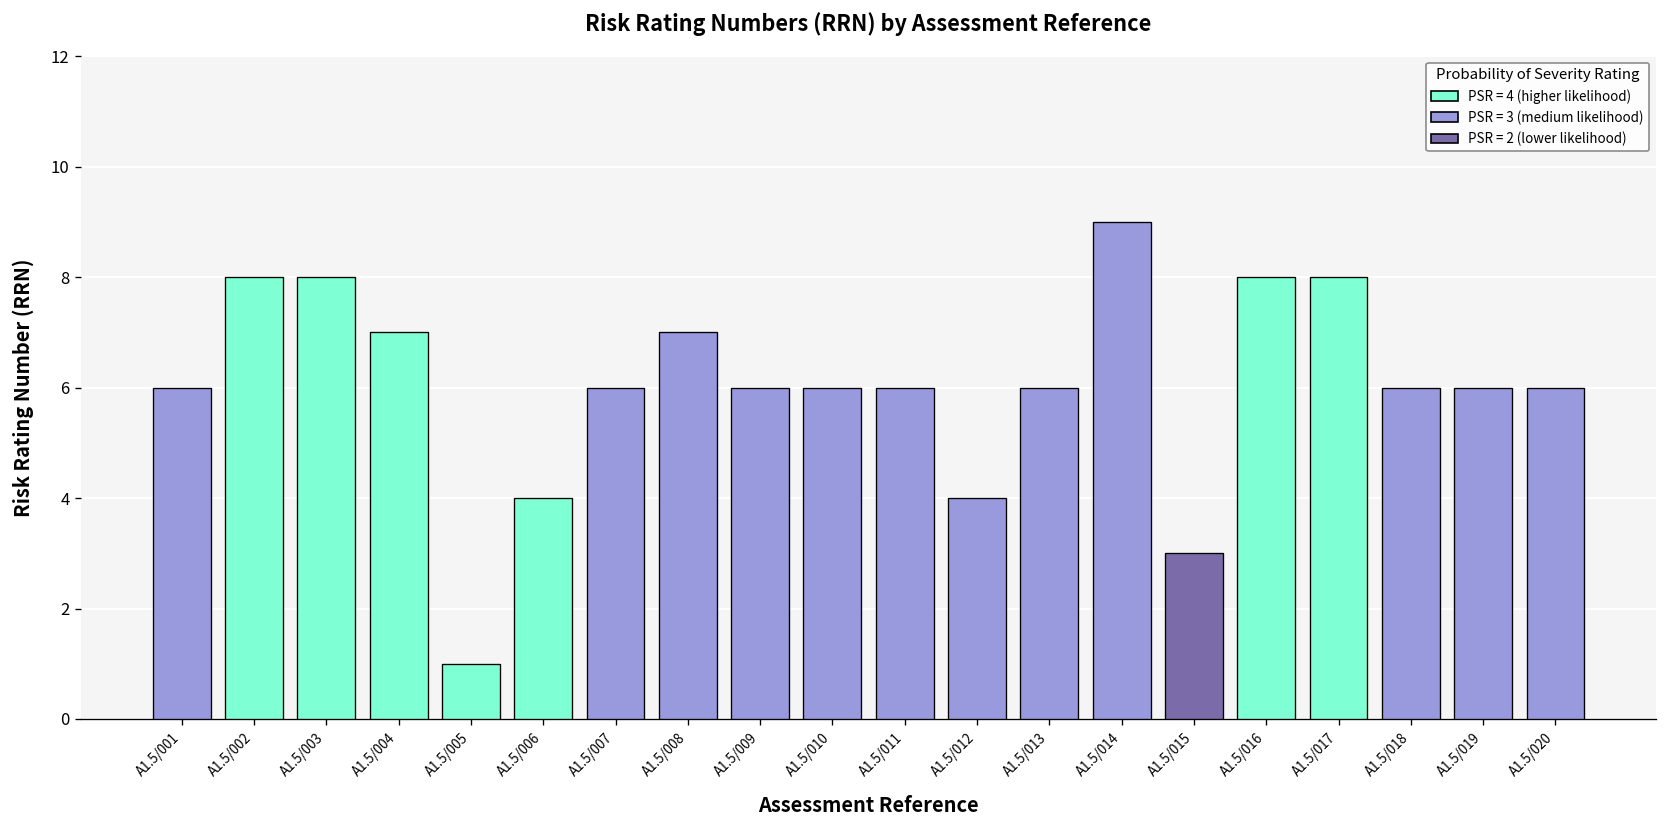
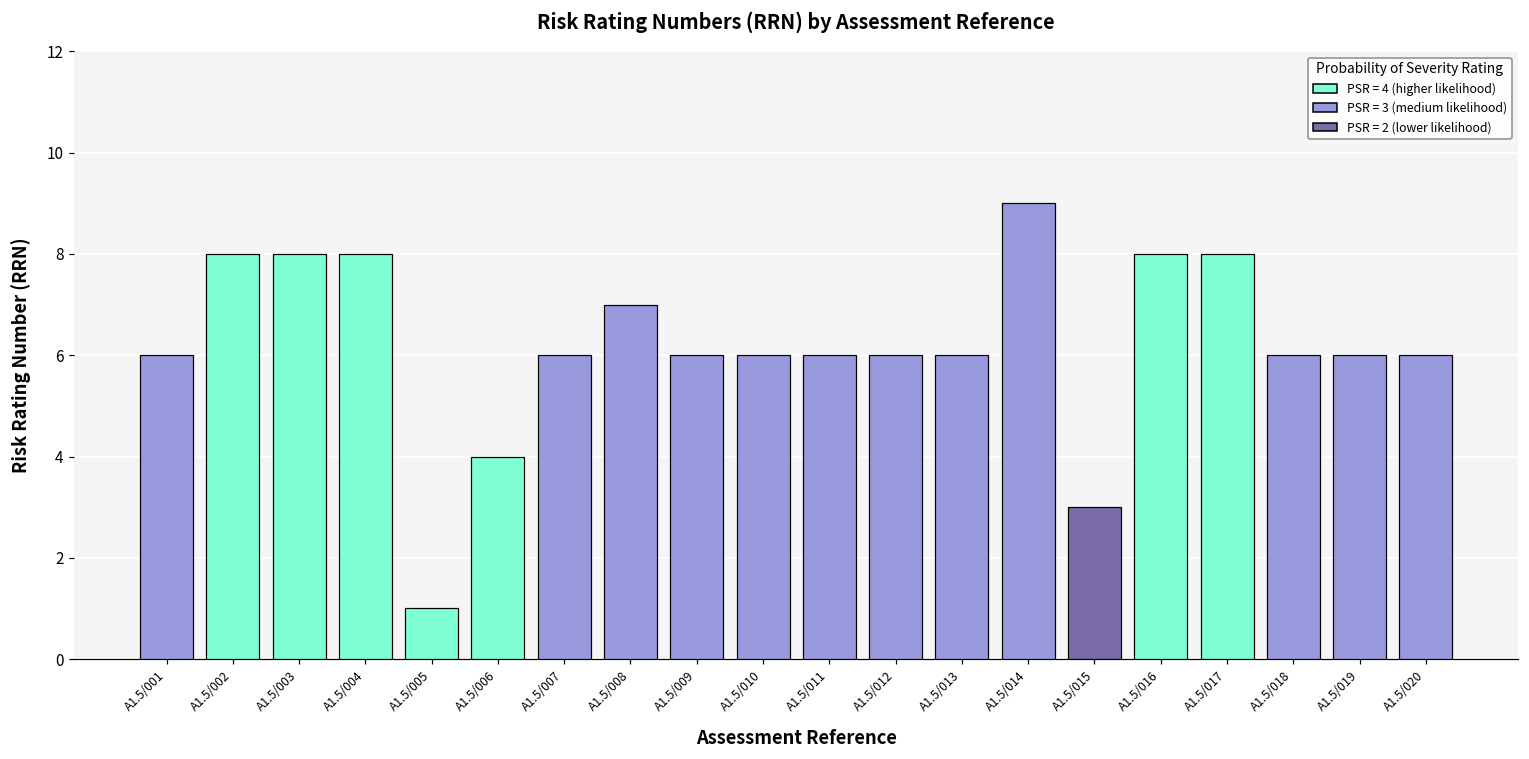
  {
    "A1.5/001": 6,
    "A1.5/002": 8,
    "A1.5/003": 8,
-   "A1.5/004": 7,
+   "A1.5/004": 8,
    "A1.5/005": 1,
    "A1.5/006": 4,
    "A1.5/007": 6,
    "A1.5/008": 7,
    "A1.5/009": 6,
    "A1.5/010": 6,
    "A1.5/011": 6,
-   "A1.5/012": 4,
+   "A1.5/012": 6,
    "A1.5/013": 6,
    "A1.5/014": 9,
    "A1.5/015": 3,
    "A1.5/016": 8,
    "A1.5/017": 8,
    "A1.5/018": 6,
    "A1.5/019": 6,
    "A1.5/020": 6
  }
